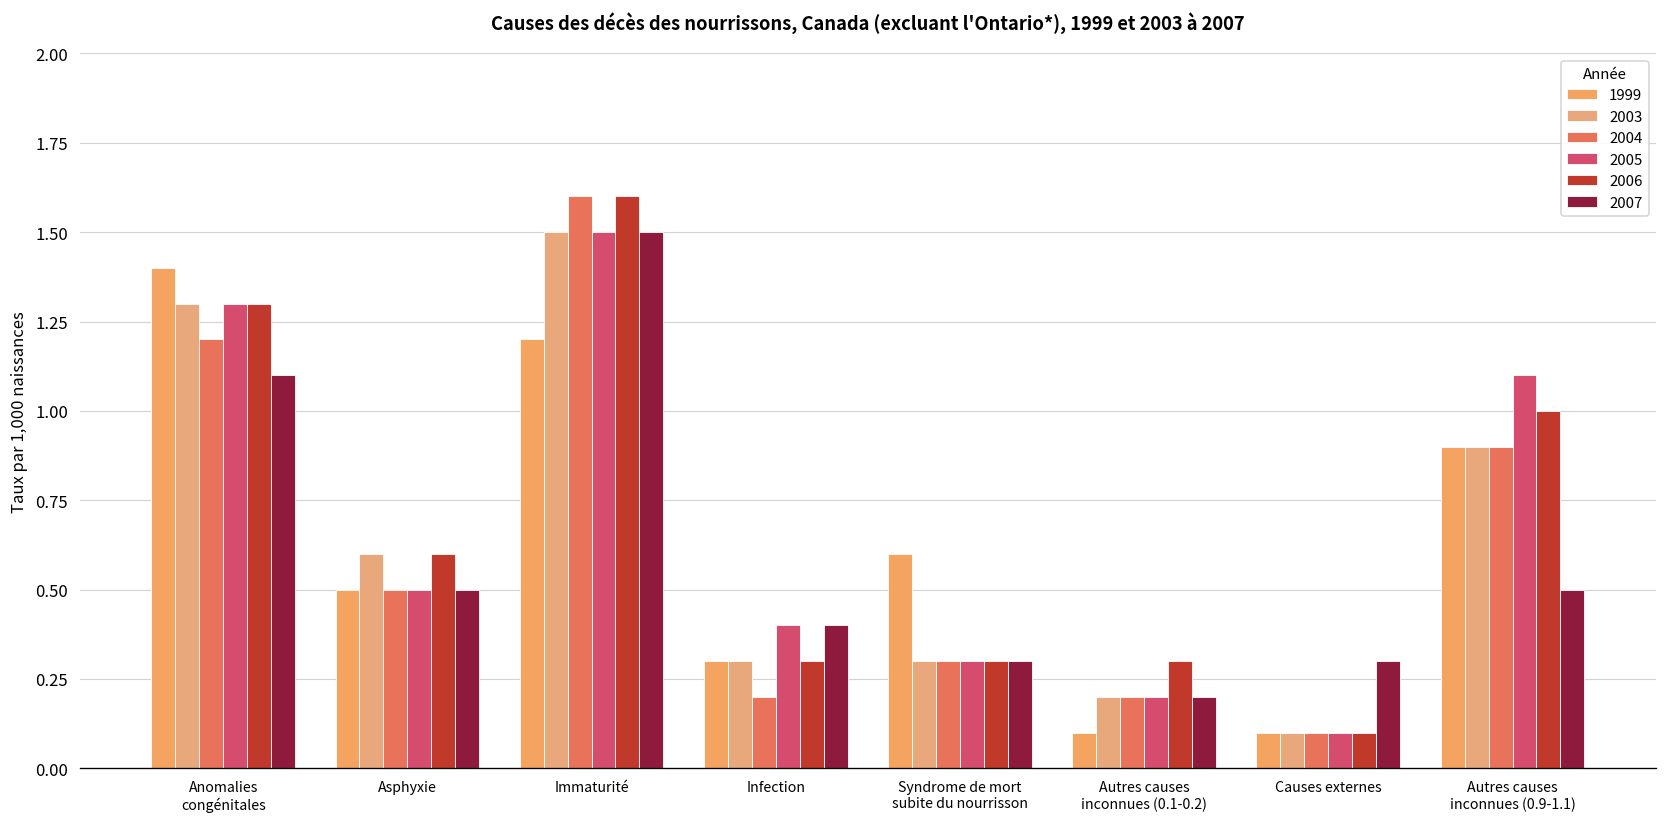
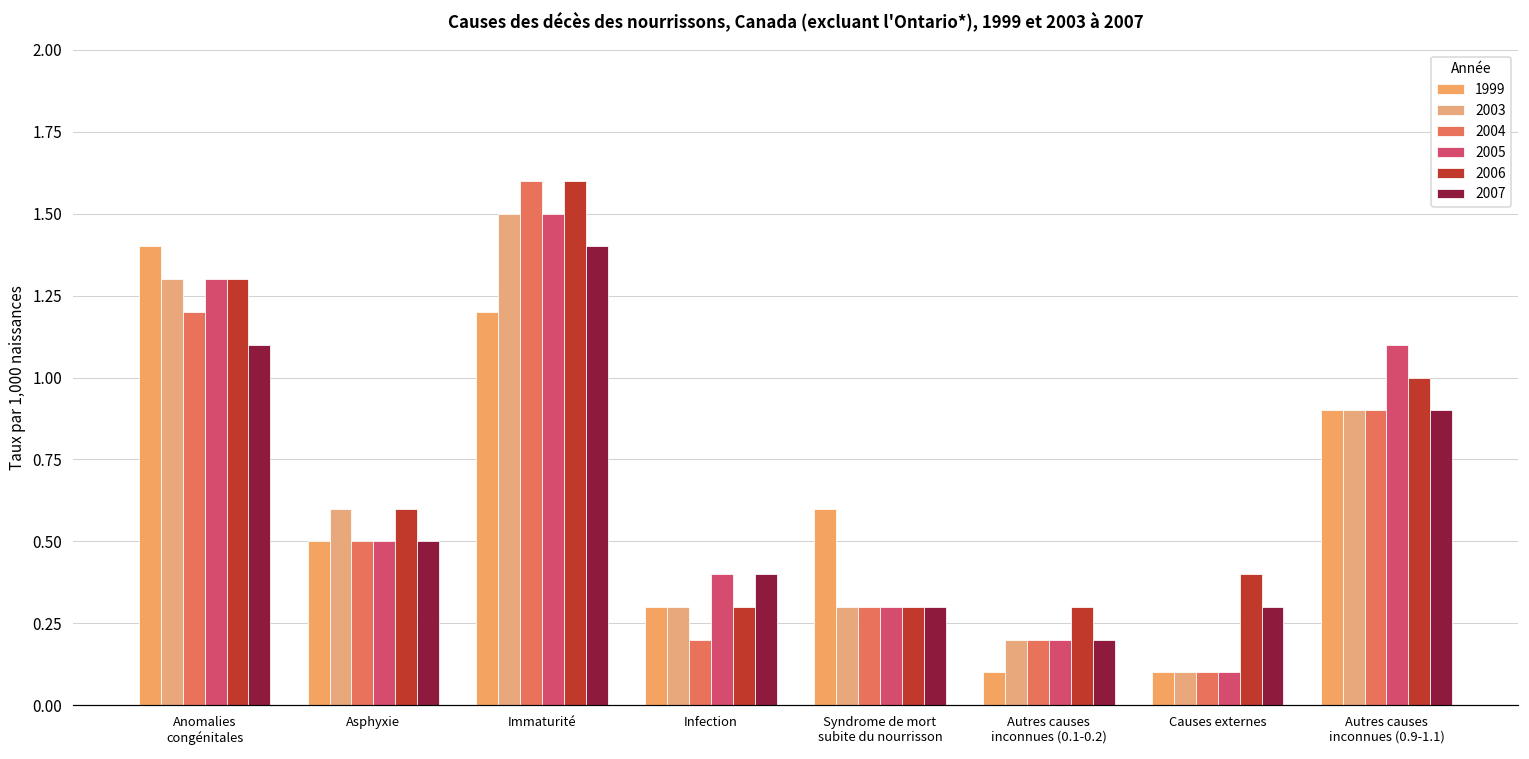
  {
    "2006": {
      "Anomalies congénitales": 1.3,
      "Asphyxie": 0.6,
      "Immaturité": 1.6,
      "Infection": 0.3,
      "Syndrome de mort subite du nourrisson": 0.3,
      "Autres causes inconnues (0.1-0.2)": 0.3,
-     "Causes externes": 0.1,
+     "Causes externes": 0.4,
      "Autres causes inconnues (0.9-1.1)": 1.0
    },
    "2007": {
      "Anomalies congénitales": 1.1,
      "Asphyxie": 0.5,
-     "Immaturité": 1.5,
+     "Immaturité": 1.4,
      "Infection": 0.4,
      "Syndrome de mort subite du nourrisson": 0.3,
      "Autres causes inconnues (0.1-0.2)": 0.2,
      "Causes externes": 0.3,
-     "Autres causes inconnues (0.9-1.1)": 0.5
+     "Autres causes inconnues (0.9-1.1)": 0.9
    }
  }
